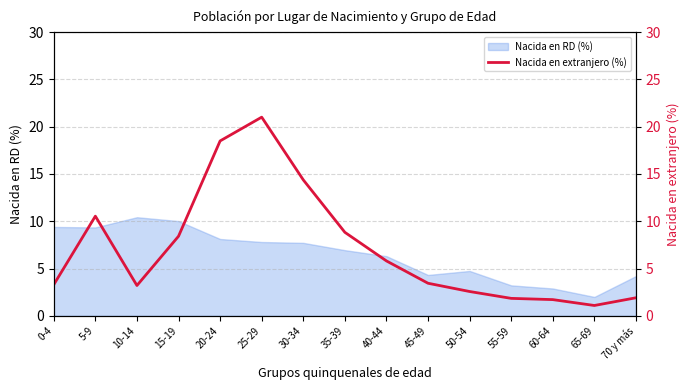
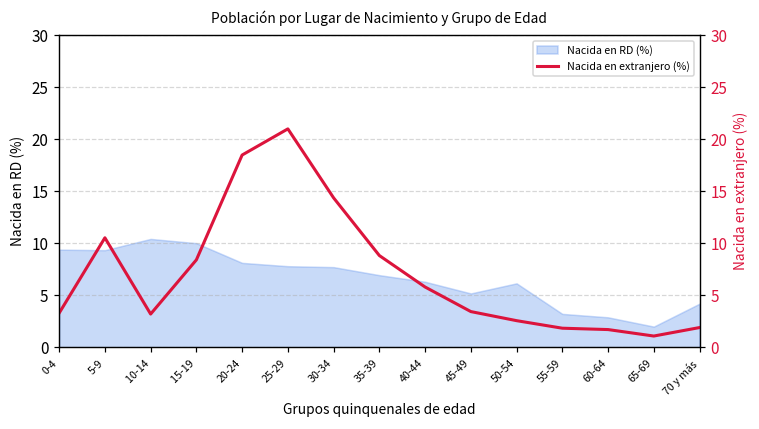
  {
    "Nacida en RD (%)": {
      "0-4": 9,
      "5-9": 9,
      "10-14": 10,
      "15-19": 10,
      "20-24": 8,
      "25-29": 8,
      "30-34": 8,
      "35-39": 7,
      "40-44": 6,
-     "45-49": 4,
-     "50-54": 5,
+     "45-49": 5,
+     "50-54": 6,
      "55-59": 3,
      "60-64": 3,
      "65-69": 2,
      "70 y más": 4
    },
    "Nacida en extranjero (%)": {
      "0-4": 3,
      "5-9": 11,
      "10-14": 3,
      "15-19": 8,
      "20-24": 18,
      "25-29": 21,
      "30-34": 14,
      "35-39": 9,
      "40-44": 6,
      "45-49": 3,
      "50-54": 3,
      "55-59": 2,
      "60-64": 2,
      "65-69": 1,
      "70 y más": 2
    }
  }
